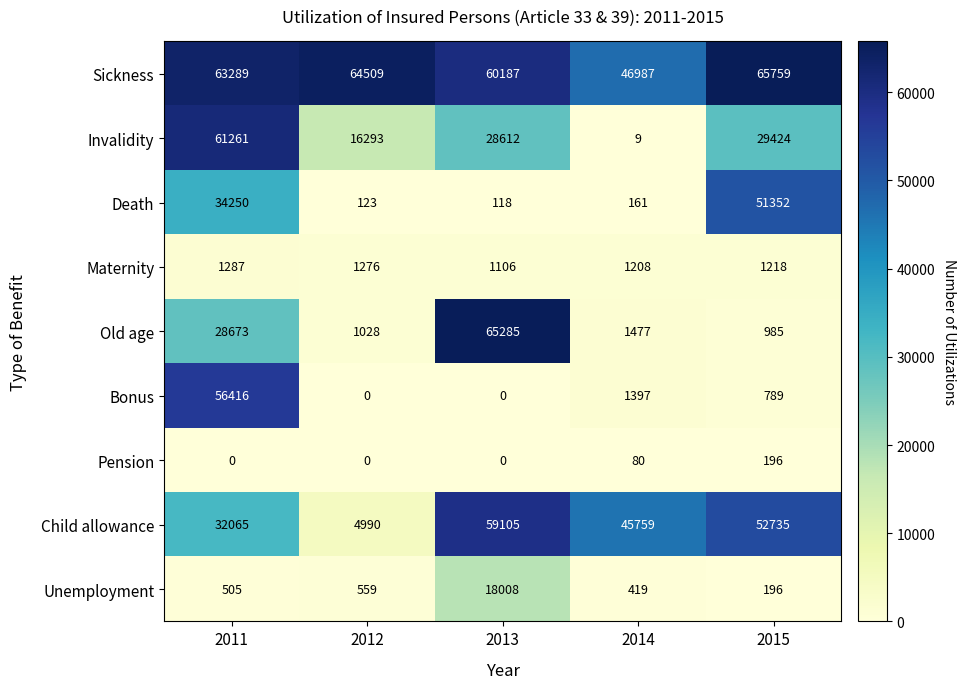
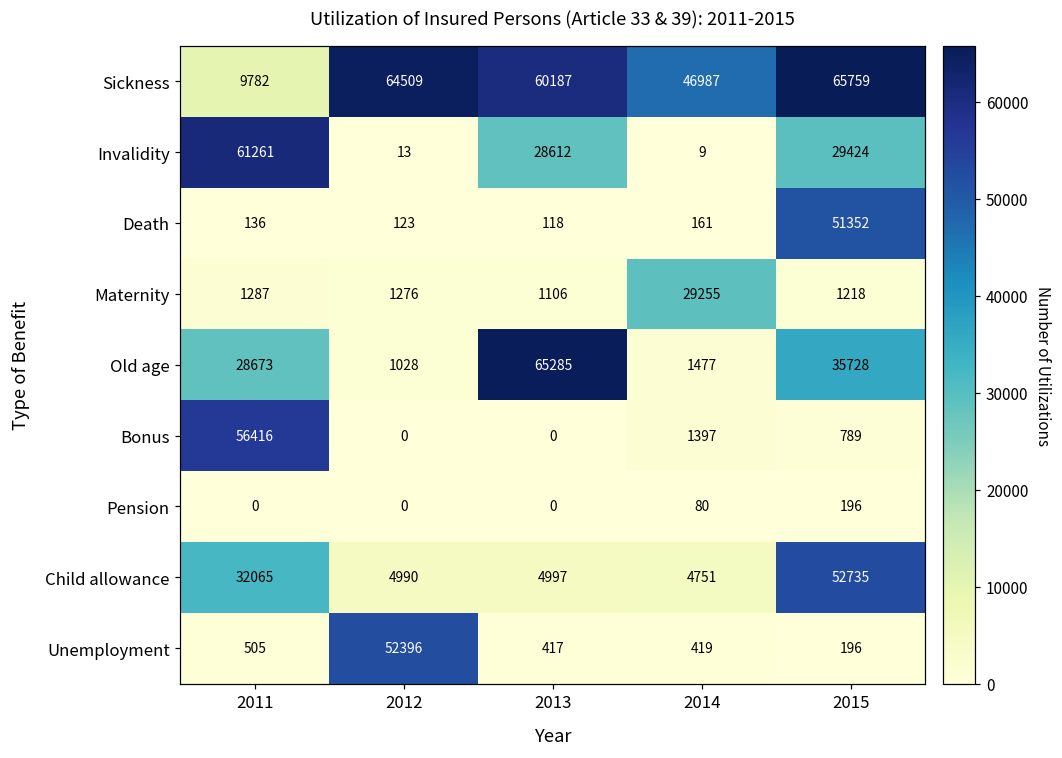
  {
    "Sickness": {
-     "2011": 63289,
+     "2011": 9782,
      "2012": 64509,
      "2013": 60187,
      "2014": 46987,
      "2015": 65759
    },
    "Invalidity": {
      "2011": 61261,
-     "2012": 16293,
+     "2012": 13,
      "2013": 28612,
      "2014": 9,
      "2015": 29424
    },
    "Death": {
-     "2011": 34250,
+     "2011": 136,
      "2012": 123,
      "2013": 118,
      "2014": 161,
      "2015": 51352
    },
    "Maternity": {
      "2011": 1287,
      "2012": 1276,
      "2013": 1106,
-     "2014": 1208,
+     "2014": 29255,
      "2015": 1218
    },
    "Old age": {
      "2011": 28673,
      "2012": 1028,
      "2013": 65285,
      "2014": 1477,
-     "2015": 985
+     "2015": 35728
    },
    "Bonus": {
      "2011": 56416,
      "2012": 0,
      "2013": 0,
      "2014": 1397,
      "2015": 789
    },
    "Pension": {
      "2011": 0,
      "2012": 0,
      "2013": 0,
      "2014": 80,
      "2015": 196
    },
    "Child allowance": {
      "2011": 32065,
      "2012": 4990,
-     "2013": 59105,
-     "2014": 45759,
+     "2013": 4997,
+     "2014": 4751,
      "2015": 52735
    },
    "Unemployment": {
      "2011": 505,
-     "2012": 559,
-     "2013": 18008,
+     "2012": 52396,
+     "2013": 417,
      "2014": 419,
      "2015": 196
    }
  }
